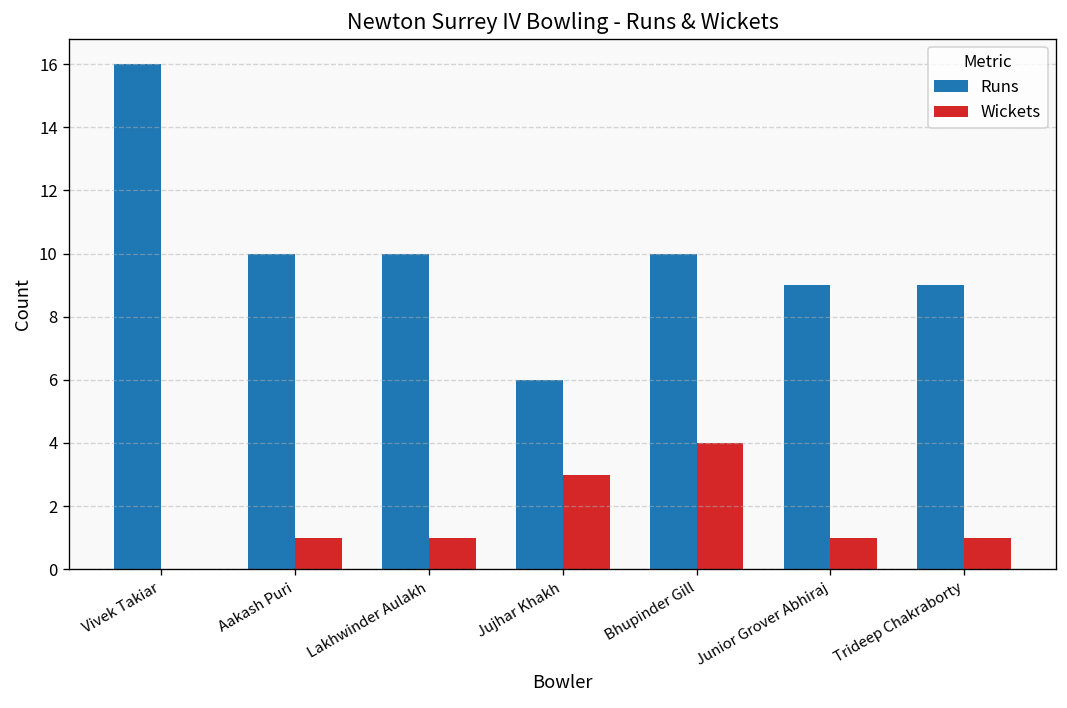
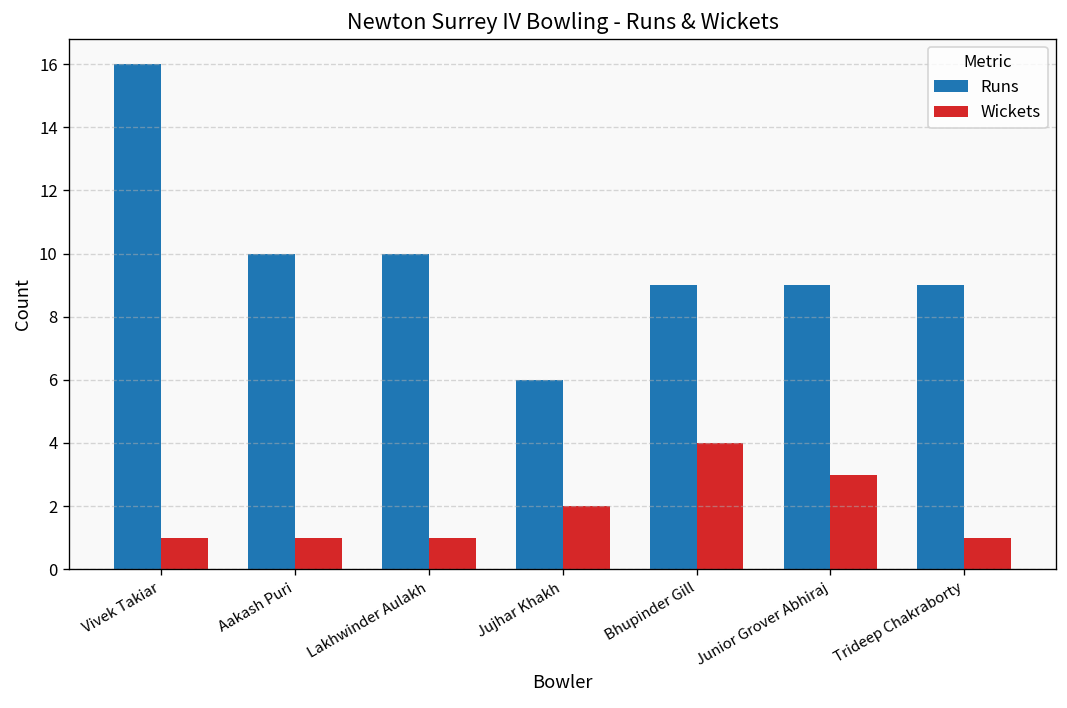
  {
    "Runs": {
      "Vivek Takiar": 16,
      "Aakash Puri": 10,
      "Lakhwinder Aulakh": 10,
      "Jujhar Khakh": 6,
-     "Bhupinder Gill": 10,
+     "Bhupinder Gill": 9,
      "Junior Grover Abhiraj": 9,
      "Trideep Chakraborty": 9
    },
    "Wickets": {
-     "Vivek Takiar": 0,
+     "Vivek Takiar": 1,
      "Aakash Puri": 1,
      "Lakhwinder Aulakh": 1,
-     "Jujhar Khakh": 3,
+     "Jujhar Khakh": 2,
      "Bhupinder Gill": 4,
-     "Junior Grover Abhiraj": 1,
+     "Junior Grover Abhiraj": 3,
      "Trideep Chakraborty": 1
    }
  }
